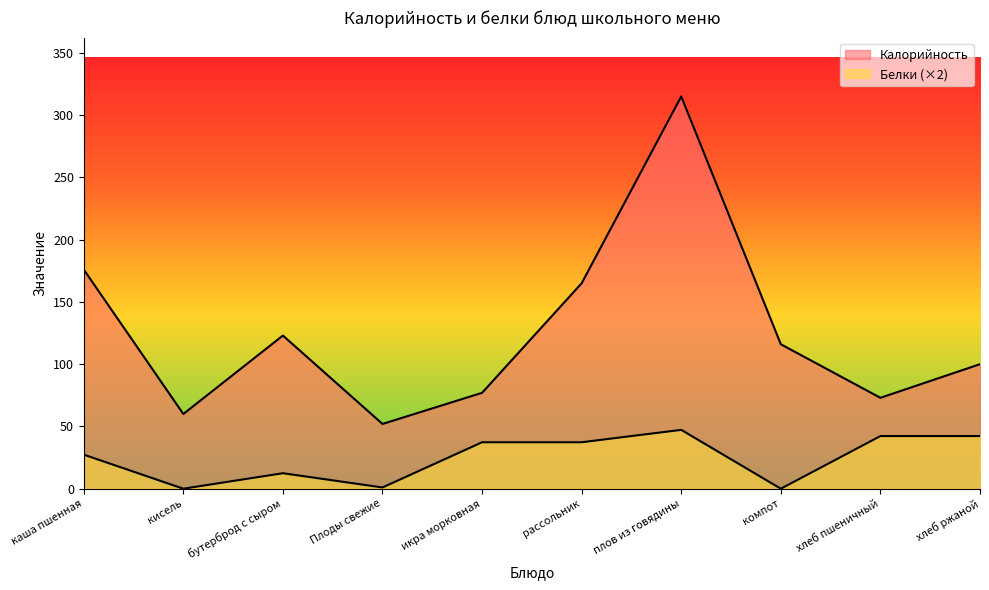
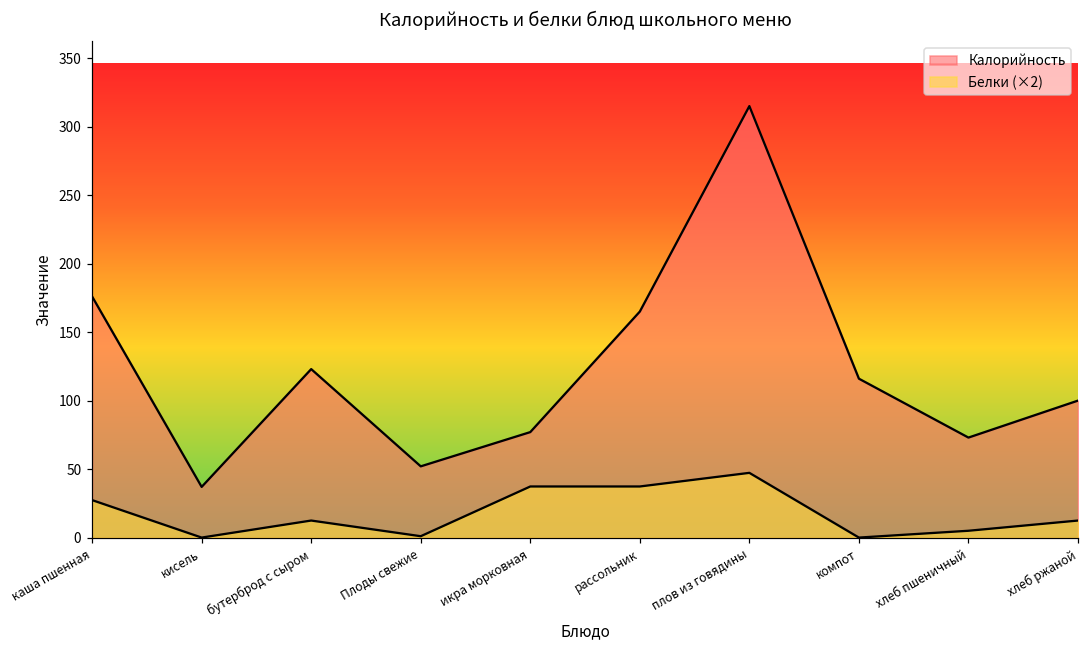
  {
    "Калорийность": {
      "каша пшенная": 176,
-     "кисель": 60,
+     "кисель": 37,
      "бутерброд с сыром": 123,
      "Плоды свежие": 52,
      "икра морковная": 77,
      "рассольник": 165,
      "плов из говядины": 315,
      "компот": 116,
      "хлеб пшеничный": 73,
      "хлеб ржаной": 100
    },
    "Белки (×2)": {
      "каша пшенная": 27,
      "кисель": 0,
      "бутерброд с сыром": 12,
      "Плоды свежие": 1,
      "икра морковная": 37,
      "рассольник": 37,
      "плов из говядины": 47,
      "компот": 0,
-     "хлеб пшеничный": 42,
-     "хлеб ржаной": 42
+     "хлеб пшеничный": 5,
+     "хлеб ржаной": 12
    }
  }
